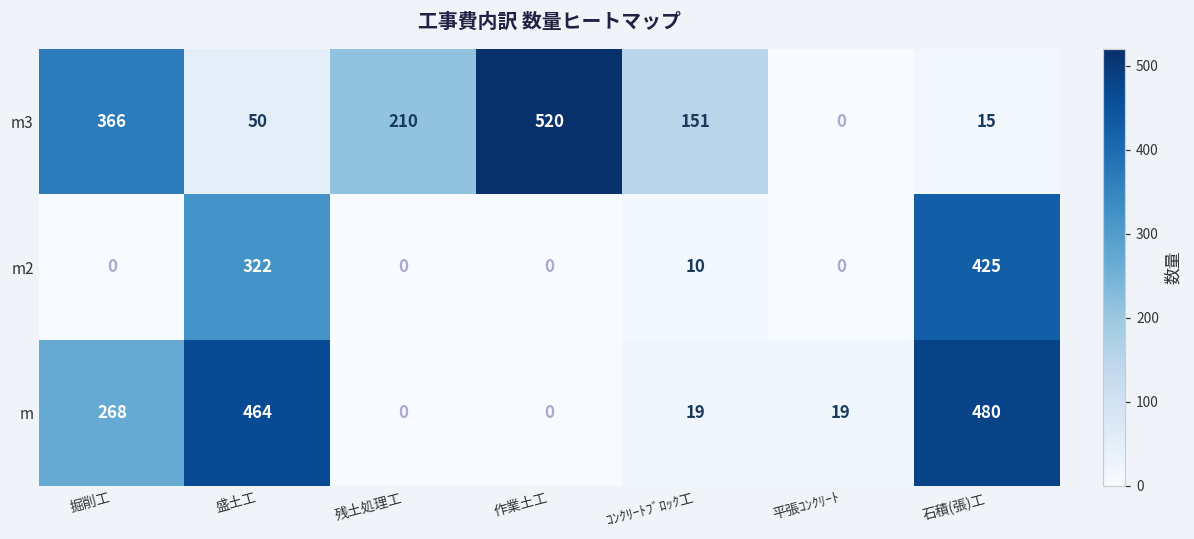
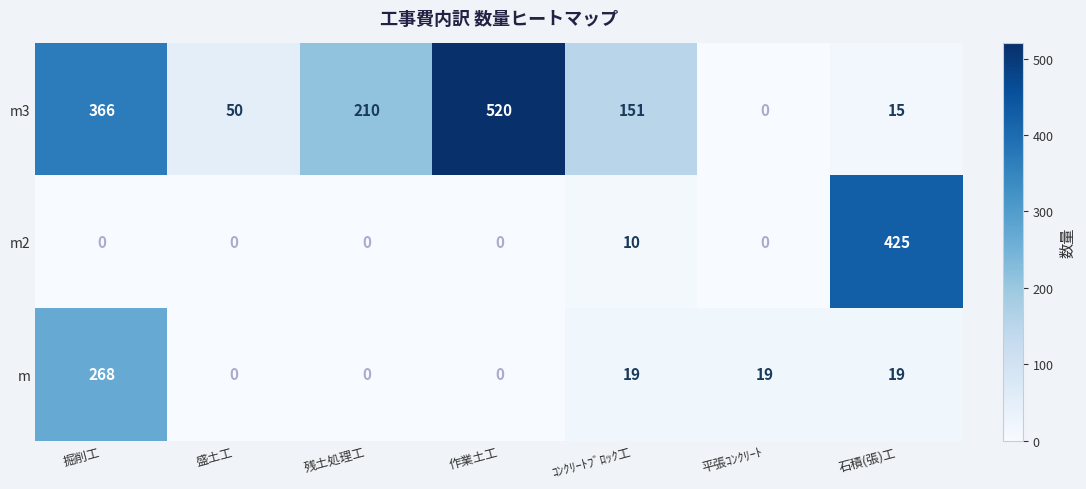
  {
    "m3": {
      "掘削工": 366,
      "盛土工": 50,
      "残土処理工": 210,
      "作業土工": 520,
      "ｺﾝｸﾘｰﾄﾌﾞﾛｯｸ工": 151,
      "平張ｺﾝｸﾘｰﾄ": 0,
      "石積(張)工": 15
    },
    "m2": {
      "掘削工": 0,
-     "盛土工": 322,
+     "盛土工": 0,
      "残土処理工": 0,
      "作業土工": 0,
      "ｺﾝｸﾘｰﾄﾌﾞﾛｯｸ工": 10,
      "平張ｺﾝｸﾘｰﾄ": 0,
      "石積(張)工": 425
    },
    "m": {
      "掘削工": 268,
-     "盛土工": 464,
+     "盛土工": 0,
      "残土処理工": 0,
      "作業土工": 0,
      "ｺﾝｸﾘｰﾄﾌﾞﾛｯｸ工": 19,
      "平張ｺﾝｸﾘｰﾄ": 19,
-     "石積(張)工": 480
+     "石積(張)工": 19
    }
  }
